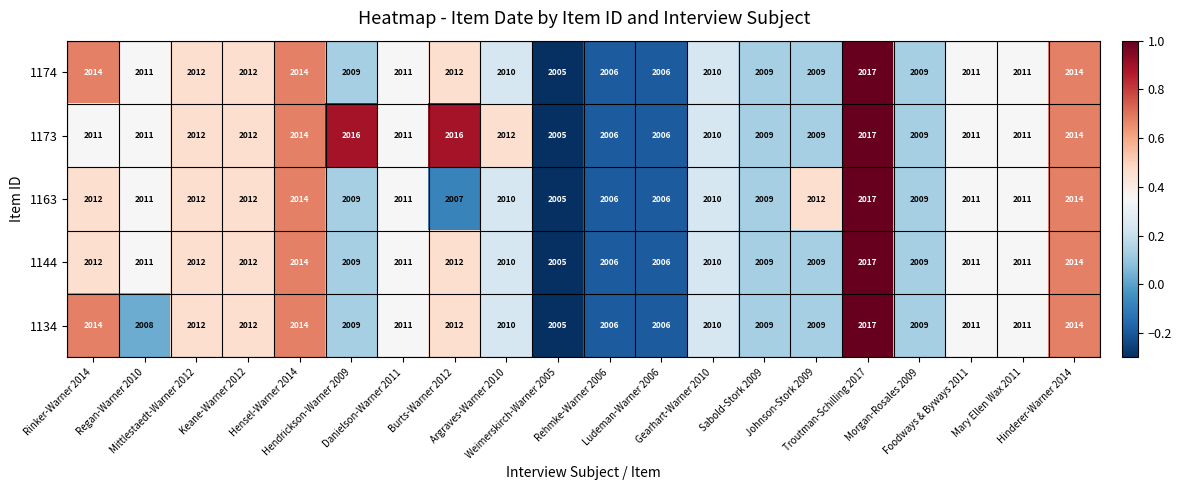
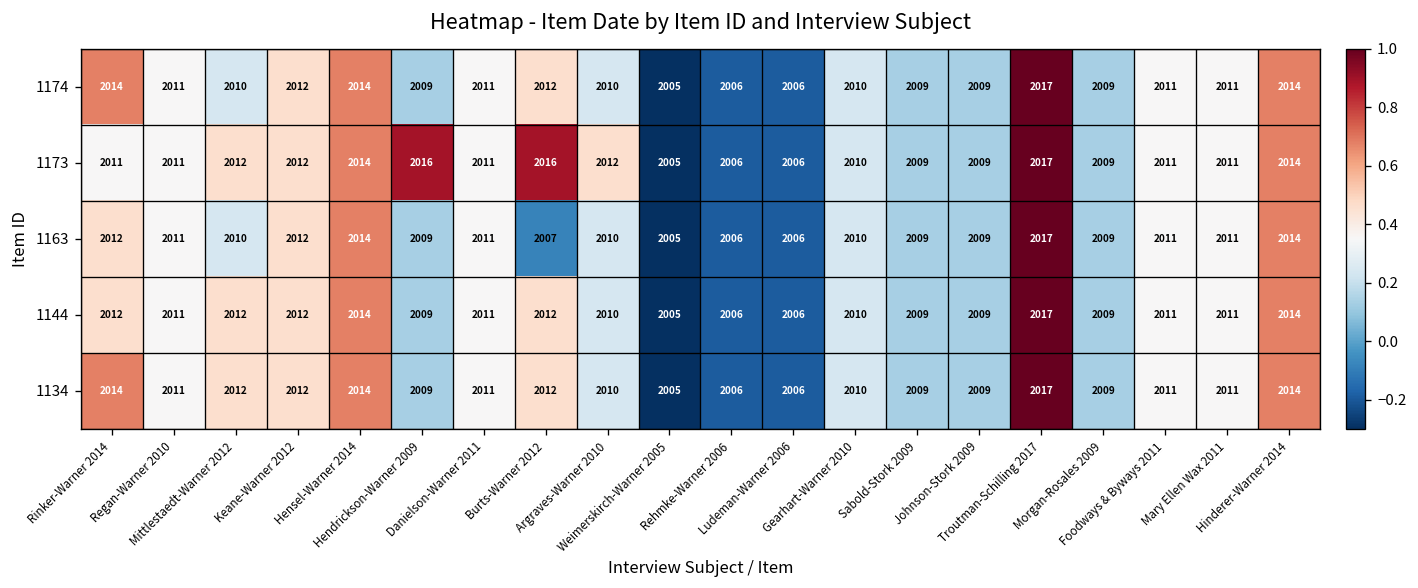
  {
    "1174": {
      "Rinker-Warner 2014": 2014,
      "Regan-Warner 2010": 2011,
-     "Mittlestaedt-Warner 2012": 2012,
+     "Mittlestaedt-Warner 2012": 2010,
      "Keane-Warner 2012": 2012,
      "Hensel-Warner 2014": 2014,
      "Hendrickson-Warner 2009": 2009,
      "Danielson-Warner 2011": 2011,
      "Burts-Warner 2012": 2012,
      "Argraves-Warner 2010": 2010,
      "Weimerskirch-Warner 2005": 2005,
      "Rehmke-Warner 2006": 2006,
      "Ludeman-Warner 2006": 2006,
      "Gearhart-Warner 2010": 2010,
      "Sabold-Stork 2009": 2009,
      "Johnson-Stork 2009": 2009,
      "Troutman-Schilling 2017": 2017,
      "Morgan-Rosales 2009": 2009,
      "Foodways & Byways 2011": 2011,
      "Mary Ellen Wax 2011": 2011,
      "Hinderer-Warner 2014": 2014
    },
    "1173": {
      "Rinker-Warner 2014": 2011,
      "Regan-Warner 2010": 2011,
      "Mittlestaedt-Warner 2012": 2012,
      "Keane-Warner 2012": 2012,
      "Hensel-Warner 2014": 2014,
      "Hendrickson-Warner 2009": 2016,
      "Danielson-Warner 2011": 2011,
      "Burts-Warner 2012": 2016,
      "Argraves-Warner 2010": 2012,
      "Weimerskirch-Warner 2005": 2005,
      "Rehmke-Warner 2006": 2006,
      "Ludeman-Warner 2006": 2006,
      "Gearhart-Warner 2010": 2010,
      "Sabold-Stork 2009": 2009,
      "Johnson-Stork 2009": 2009,
      "Troutman-Schilling 2017": 2017,
      "Morgan-Rosales 2009": 2009,
      "Foodways & Byways 2011": 2011,
      "Mary Ellen Wax 2011": 2011,
      "Hinderer-Warner 2014": 2014
    },
    "1163": {
      "Rinker-Warner 2014": 2012,
      "Regan-Warner 2010": 2011,
-     "Mittlestaedt-Warner 2012": 2012,
+     "Mittlestaedt-Warner 2012": 2010,
      "Keane-Warner 2012": 2012,
      "Hensel-Warner 2014": 2014,
      "Hendrickson-Warner 2009": 2009,
      "Danielson-Warner 2011": 2011,
      "Burts-Warner 2012": 2007,
      "Argraves-Warner 2010": 2010,
      "Weimerskirch-Warner 2005": 2005,
      "Rehmke-Warner 2006": 2006,
      "Ludeman-Warner 2006": 2006,
      "Gearhart-Warner 2010": 2010,
      "Sabold-Stork 2009": 2009,
-     "Johnson-Stork 2009": 2012,
+     "Johnson-Stork 2009": 2009,
      "Troutman-Schilling 2017": 2017,
      "Morgan-Rosales 2009": 2009,
      "Foodways & Byways 2011": 2011,
      "Mary Ellen Wax 2011": 2011,
      "Hinderer-Warner 2014": 2014
    },
    "1144": {
      "Rinker-Warner 2014": 2012,
      "Regan-Warner 2010": 2011,
      "Mittlestaedt-Warner 2012": 2012,
      "Keane-Warner 2012": 2012,
      "Hensel-Warner 2014": 2014,
      "Hendrickson-Warner 2009": 2009,
      "Danielson-Warner 2011": 2011,
      "Burts-Warner 2012": 2012,
      "Argraves-Warner 2010": 2010,
      "Weimerskirch-Warner 2005": 2005,
      "Rehmke-Warner 2006": 2006,
      "Ludeman-Warner 2006": 2006,
      "Gearhart-Warner 2010": 2010,
      "Sabold-Stork 2009": 2009,
      "Johnson-Stork 2009": 2009,
      "Troutman-Schilling 2017": 2017,
      "Morgan-Rosales 2009": 2009,
      "Foodways & Byways 2011": 2011,
      "Mary Ellen Wax 2011": 2011,
      "Hinderer-Warner 2014": 2014
    },
    "1134": {
      "Rinker-Warner 2014": 2014,
-     "Regan-Warner 2010": 2008,
+     "Regan-Warner 2010": 2011,
      "Mittlestaedt-Warner 2012": 2012,
      "Keane-Warner 2012": 2012,
      "Hensel-Warner 2014": 2014,
      "Hendrickson-Warner 2009": 2009,
      "Danielson-Warner 2011": 2011,
      "Burts-Warner 2012": 2012,
      "Argraves-Warner 2010": 2010,
      "Weimerskirch-Warner 2005": 2005,
      "Rehmke-Warner 2006": 2006,
      "Ludeman-Warner 2006": 2006,
      "Gearhart-Warner 2010": 2010,
      "Sabold-Stork 2009": 2009,
      "Johnson-Stork 2009": 2009,
      "Troutman-Schilling 2017": 2017,
      "Morgan-Rosales 2009": 2009,
      "Foodways & Byways 2011": 2011,
      "Mary Ellen Wax 2011": 2011,
      "Hinderer-Warner 2014": 2014
    }
  }
